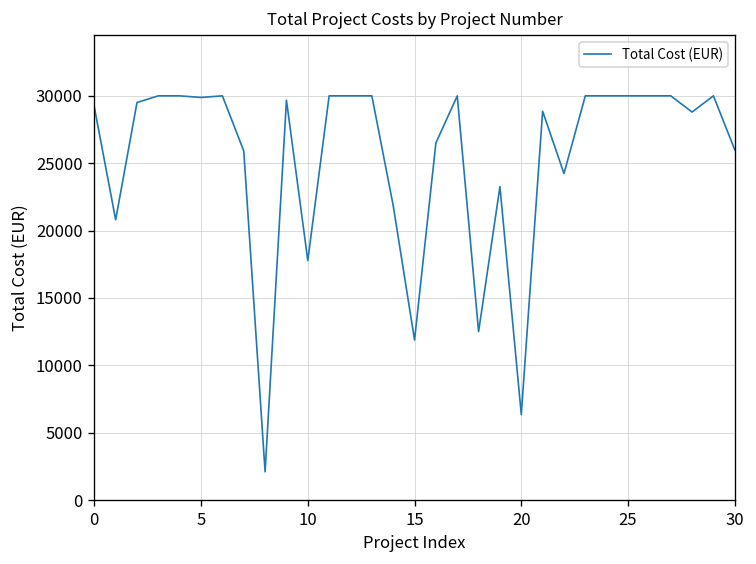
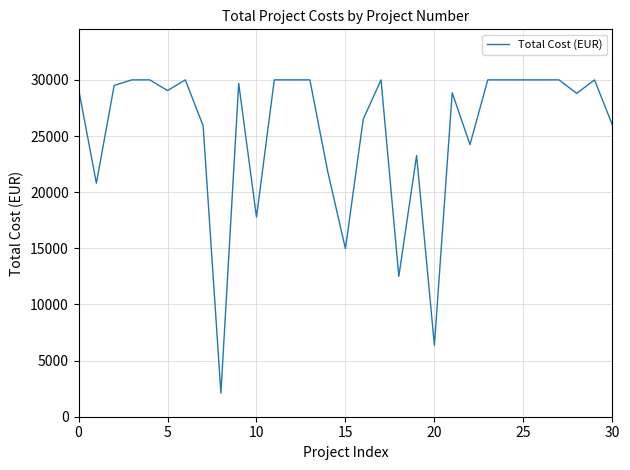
  {
    "0": 29200,
-   "5": 29900,
+   "5": 29000,
    "10": 17800,
-   "15": 11900,
+   "15": 15000,
    "20": 6300,
    "25": 30000,
    "30": 26000
  }
